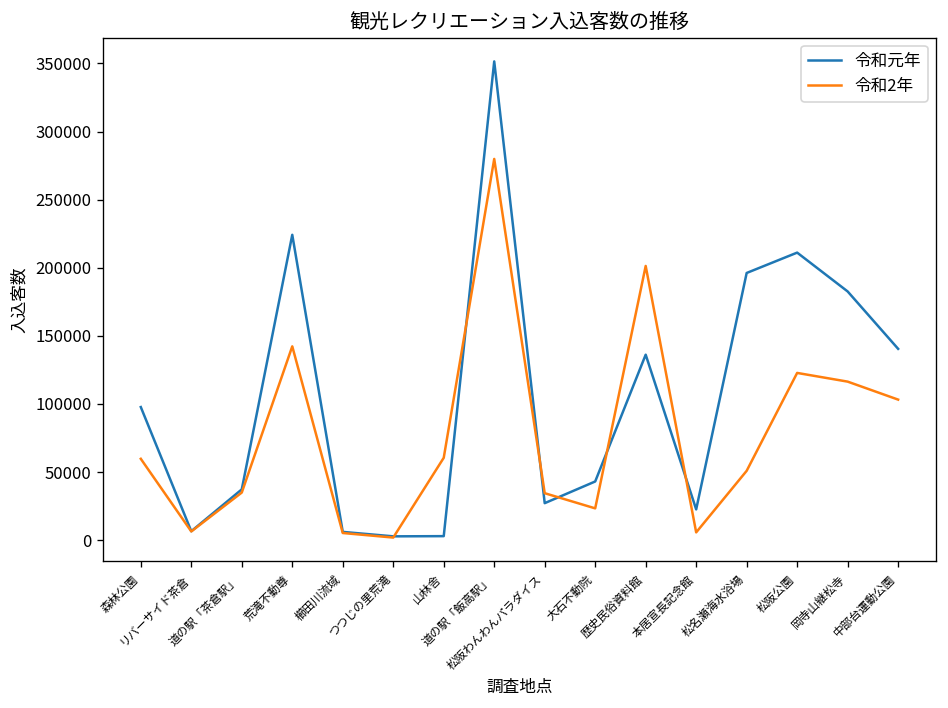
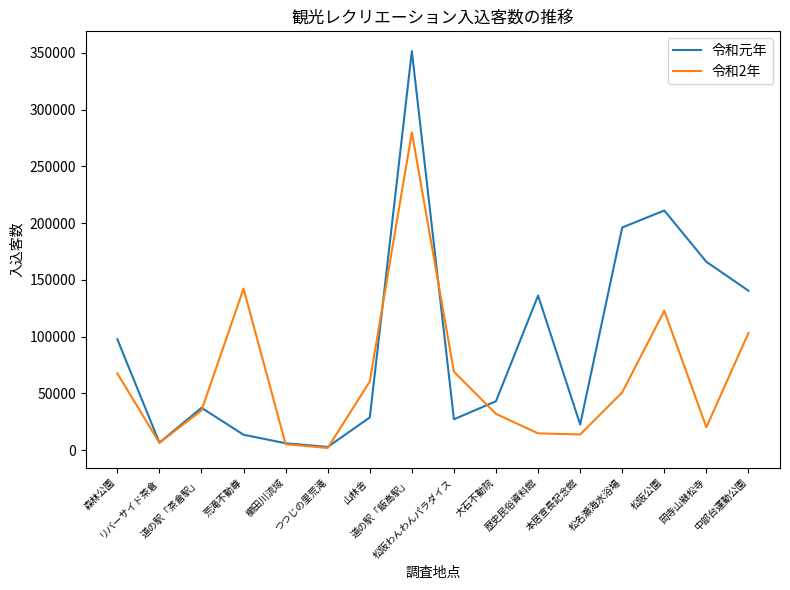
  {
    "令和元年": {
      "森林公園": 98000,
      "道の駅「茶倉駅」": 37000,
-     "荒滝不動尊": 224000,
-     "山林舎": 3000,
+     "荒滝不動尊": 14000,
+     "山林舎": 29000,
      "道の駅「飯高駅」": 351000,
      "松阪わんわんパラダイス": 27000,
      "大石不動院": 43000,
      "歴史民俗資料館": 136000,
      "本居宣長記念館": 23000,
      "松名瀬海水浴場": 196000,
      "松阪公園": 211000,
-     "岡寺山継松寺": 183000,
+     "岡寺山継松寺": 166000,
      "中部台運動公園": 140000
    },
    "令和2年": {
-     "森林公園": 60000,
+     "森林公園": 68000,
      "道の駅「茶倉駅」": 35000,
      "荒滝不動尊": 142000,
      "山林舎": 60000,
      "道の駅「飯高駅」": 280000,
-     "松阪わんわんパラダイス": 34000,
-     "大石不動院": 23000,
-     "歴史民俗資料館": 201000,
-     "本居宣長記念館": 6000,
+     "松阪わんわんパラダイス": 69000,
+     "大石不動院": 32000,
+     "歴史民俗資料館": 15000,
+     "本居宣長記念館": 14000,
      "松名瀬海水浴場": 51000,
      "松阪公園": 123000,
-     "岡寺山継松寺": 116000,
+     "岡寺山継松寺": 20000,
      "中部台運動公園": 103000
    }
  }
